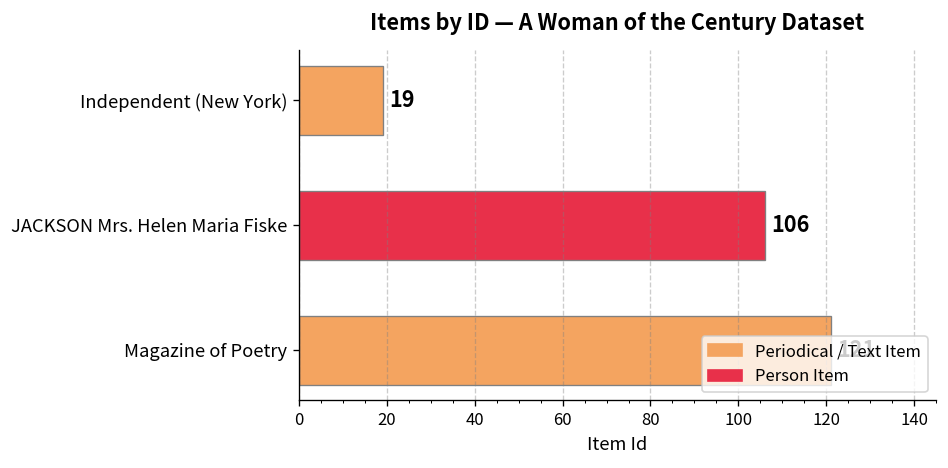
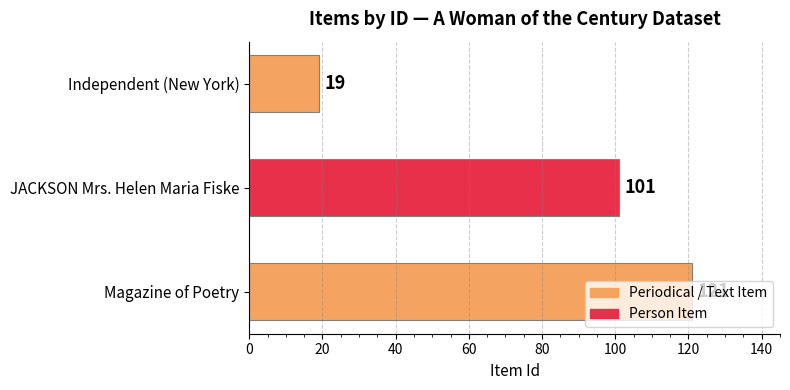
  {
    "Independent (New York)": 19,
-   "JACKSON Mrs. Helen Maria Fiske": 106
+   "JACKSON Mrs. Helen Maria Fiske": 101
  }
